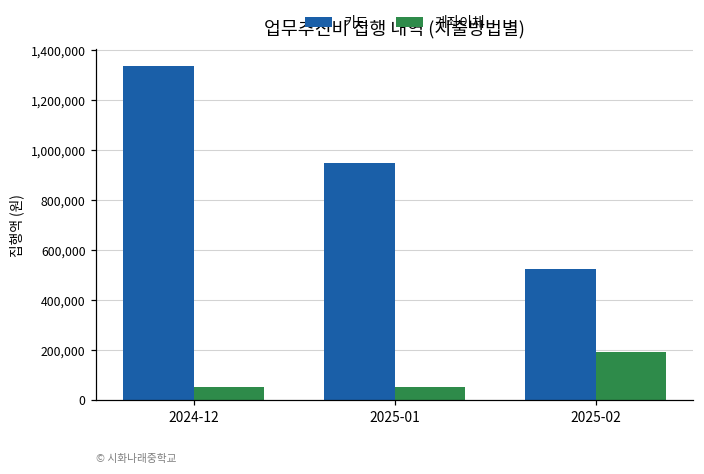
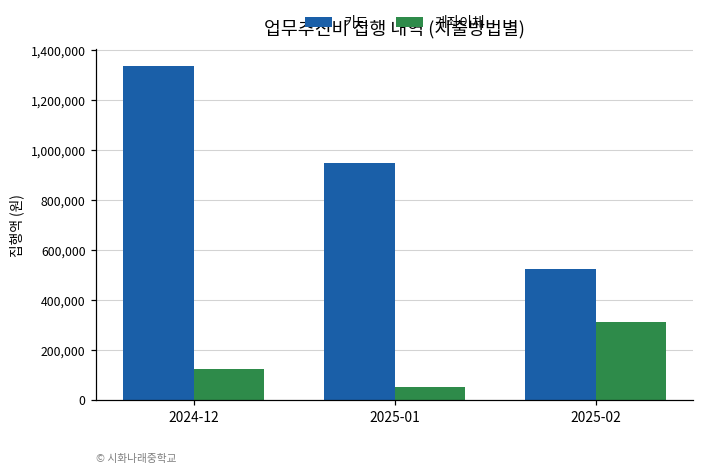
  {
    "카드": {
      "2024-12": "1,340,000",
      "2025-01": "950,000",
      "2025-02": "520,000"
    },
    "계좌이체": {
-     "2024-12": "50,000",
+     "2024-12": "130,000",
      "2025-01": "50,000",
-     "2025-02": "190,000"
+     "2025-02": "310,000"
    }
  }
